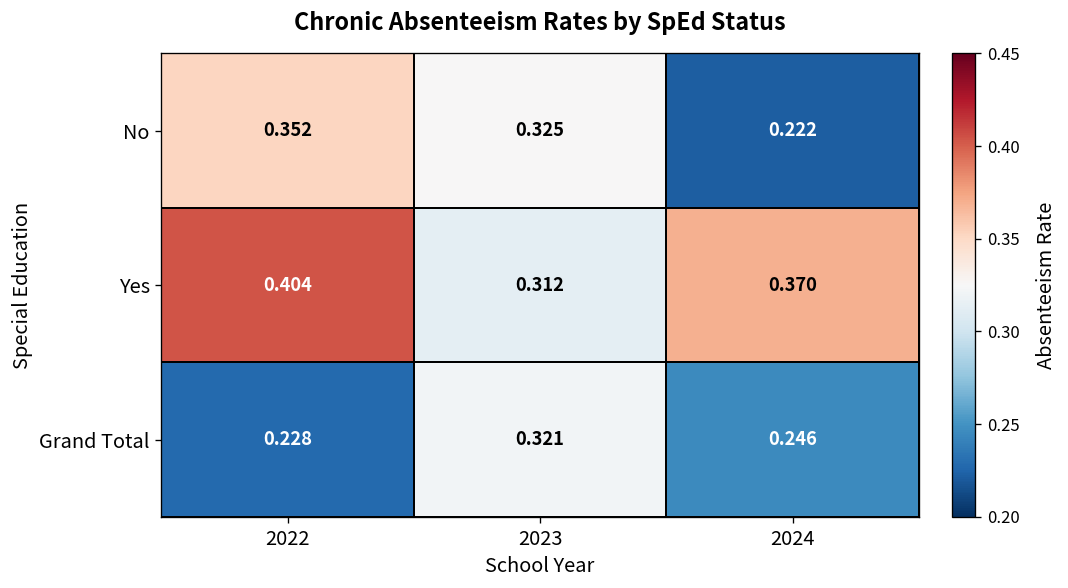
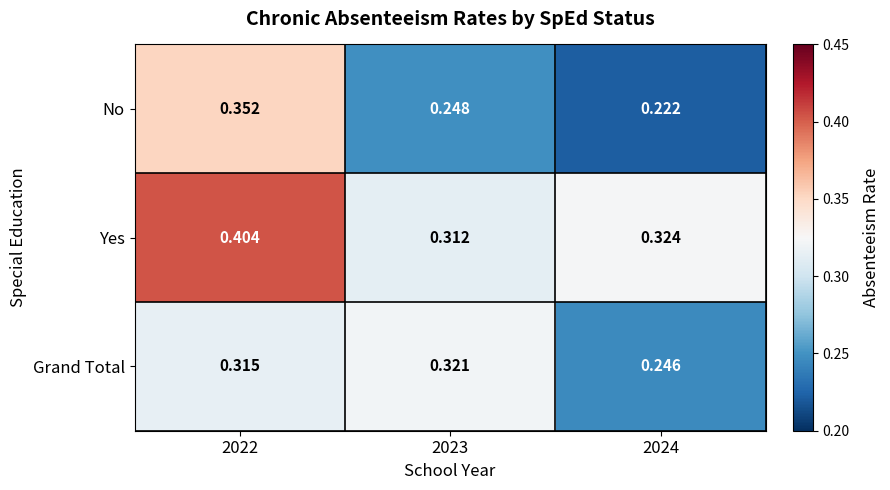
  {
    "No": {
      "2022": 0.352,
-     "2023": 0.325,
+     "2023": 0.248,
      "2024": 0.222
    },
    "Yes": {
      "2022": 0.404,
      "2023": 0.312,
-     "2024": 0.370
+     "2024": 0.324
    },
    "Grand Total": {
-     "2022": 0.228,
+     "2022": 0.315,
      "2023": 0.321,
      "2024": 0.246
    }
  }
